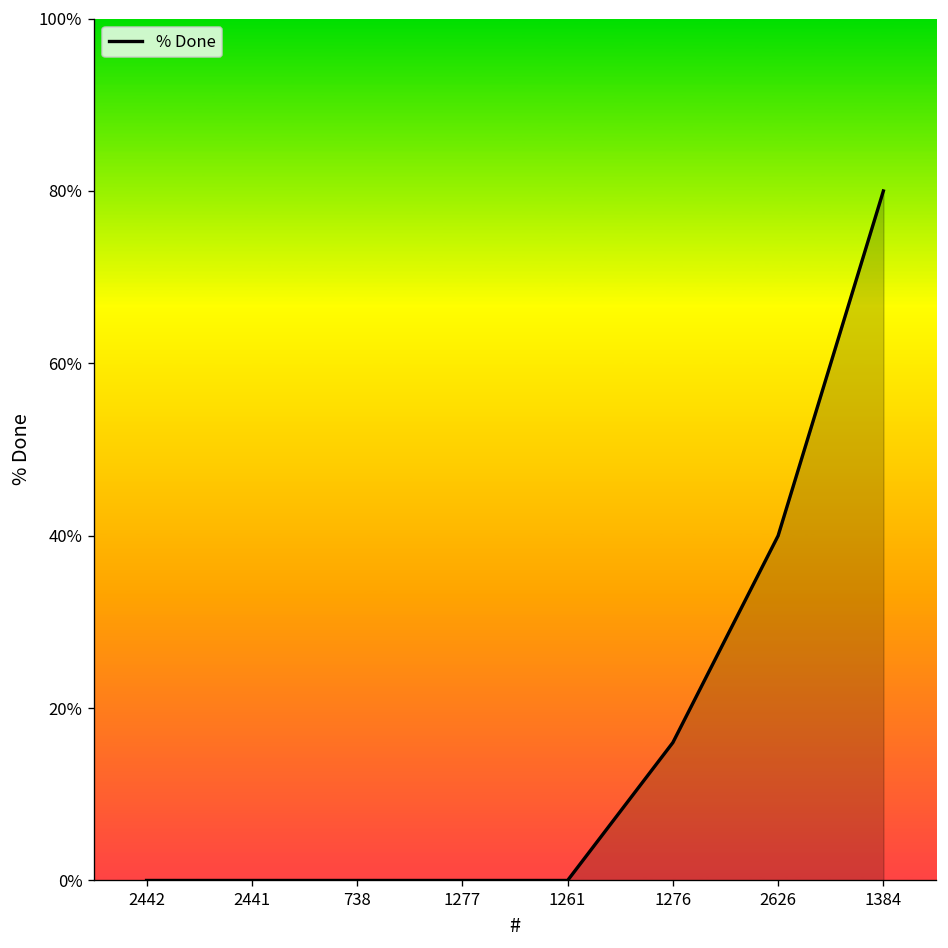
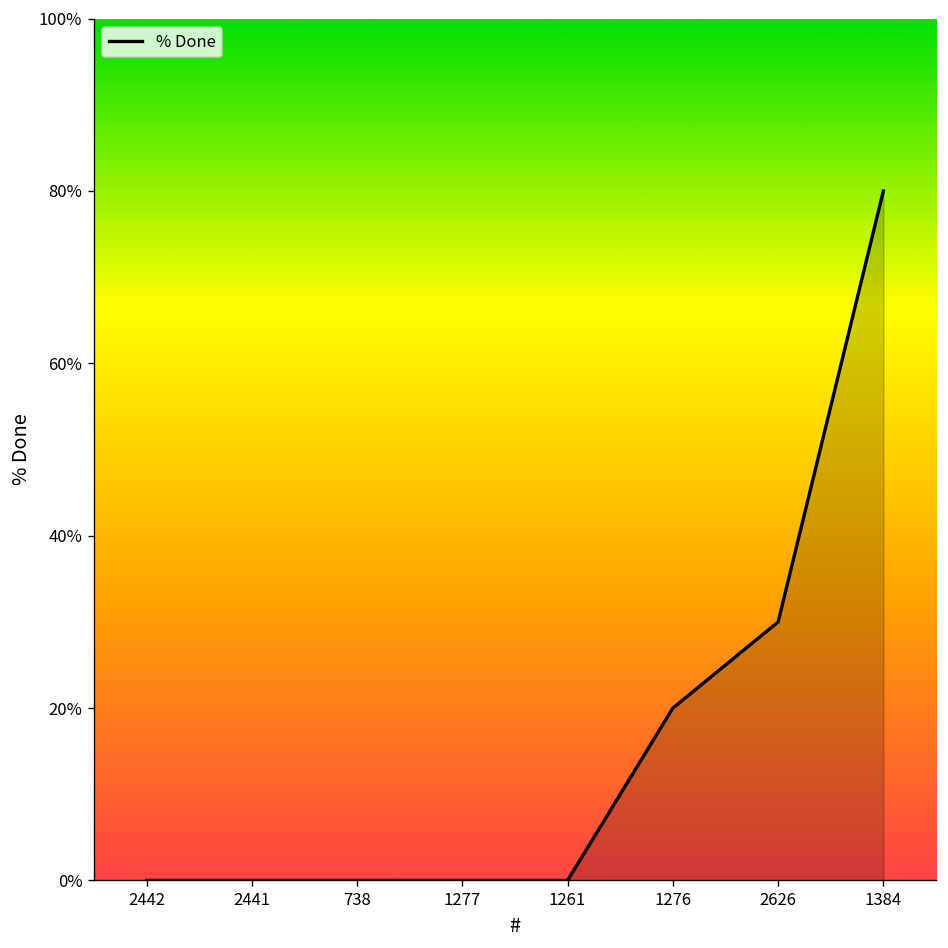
  {
    "2442": "0%",
    "2441": "0%",
    "738": "0%",
    "1277": "0%",
    "1261": "0%",
-   "1276": "16%",
-   "2626": "40%",
+   "1276": "20%",
+   "2626": "30%",
    "1384": "80%"
  }
